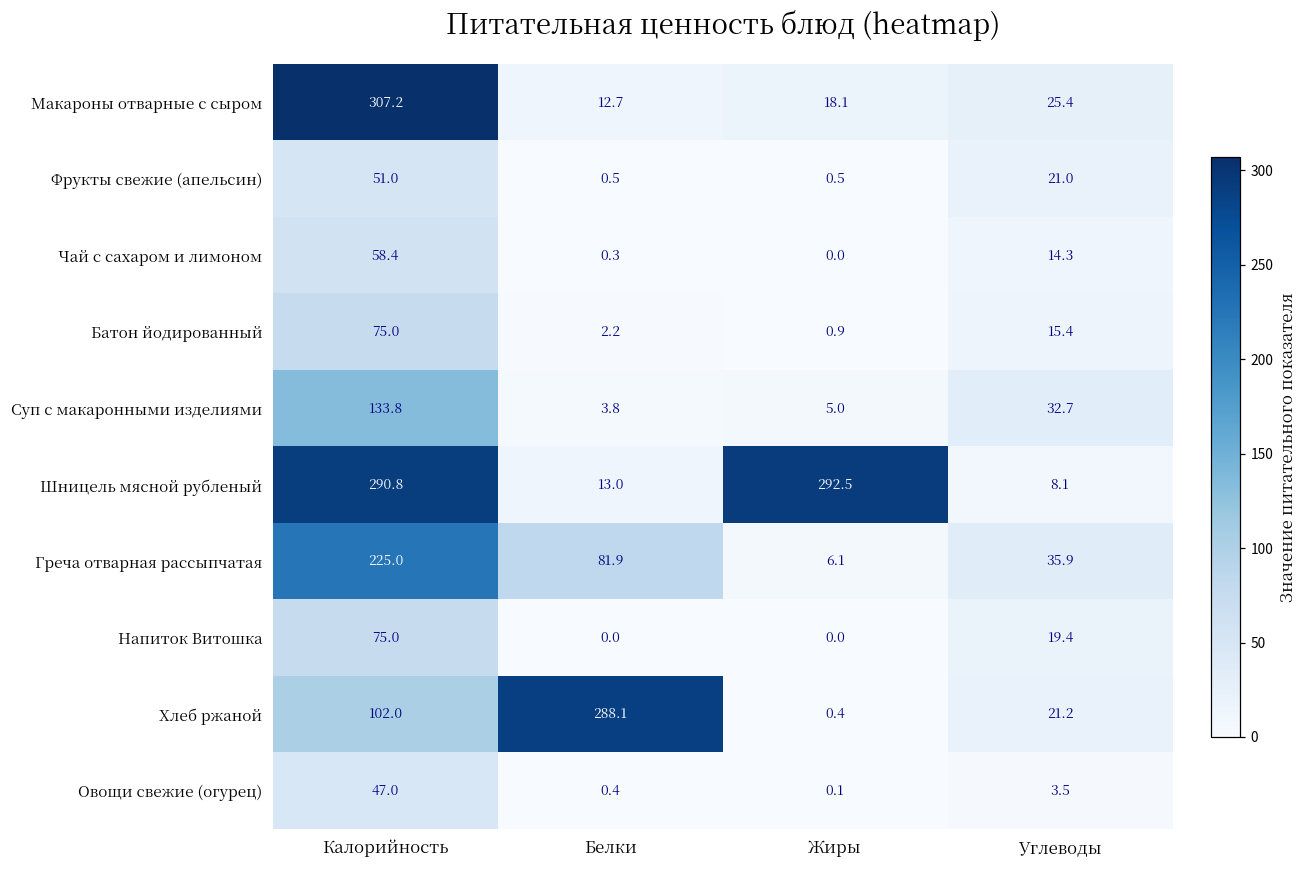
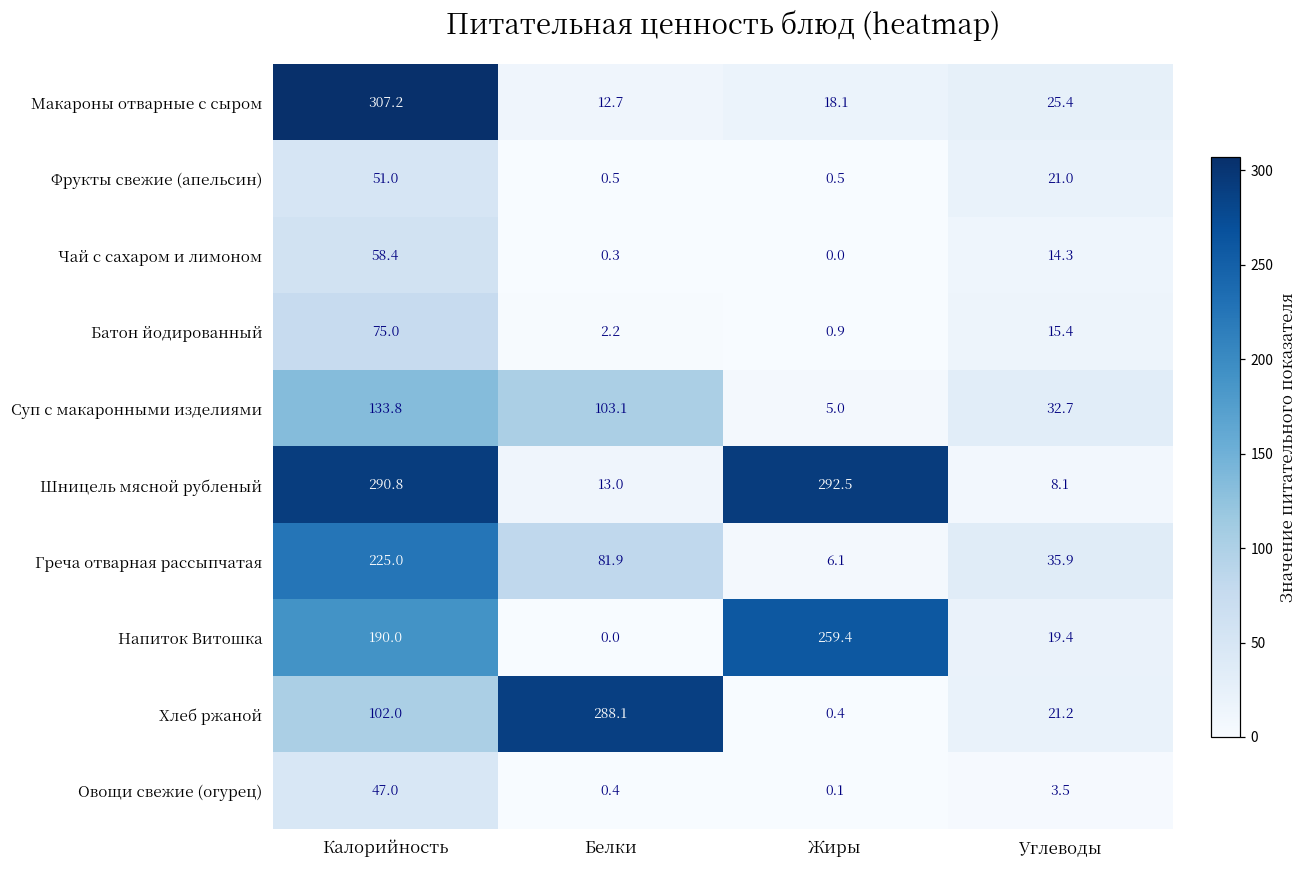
  {
    "Макароны отварные с сыром": {
      "Калорийность": 307.2,
      "Белки": 12.7,
      "Жиры": 18.1,
      "Углеводы": 25.4
    },
    "Фрукты свежие (апельсин)": {
      "Калорийность": 51.0,
      "Белки": 0.5,
      "Жиры": 0.5,
      "Углеводы": 21.0
    },
    "Чай с сахаром и лимоном": {
      "Калорийность": 58.4,
      "Белки": 0.3,
      "Жиры": 0.0,
      "Углеводы": 14.3
    },
    "Батон йодированный": {
      "Калорийность": 75.0,
      "Белки": 2.2,
      "Жиры": 0.9,
      "Углеводы": 15.4
    },
    "Суп с макаронными изделиями": {
      "Калорийность": 133.8,
-     "Белки": 3.8,
+     "Белки": 103.1,
      "Жиры": 5.0,
      "Углеводы": 32.7
    },
    "Шницель мясной рубленый": {
      "Калорийность": 290.8,
      "Белки": 13.0,
      "Жиры": 292.5,
      "Углеводы": 8.1
    },
    "Греча отварная рассыпчатая": {
      "Калорийность": 225.0,
      "Белки": 81.9,
      "Жиры": 6.1,
      "Углеводы": 35.9
    },
    "Напиток Витошка": {
-     "Калорийность": 75.0,
+     "Калорийность": 190.0,
      "Белки": 0.0,
-     "Жиры": 0.0,
+     "Жиры": 259.4,
      "Углеводы": 19.4
    },
    "Хлеб ржаной": {
      "Калорийность": 102.0,
      "Белки": 288.1,
      "Жиры": 0.4,
      "Углеводы": 21.2
    },
    "Овощи свежие (огурец)": {
      "Калорийность": 47.0,
      "Белки": 0.4,
      "Жиры": 0.1,
      "Углеводы": 3.5
    }
  }
